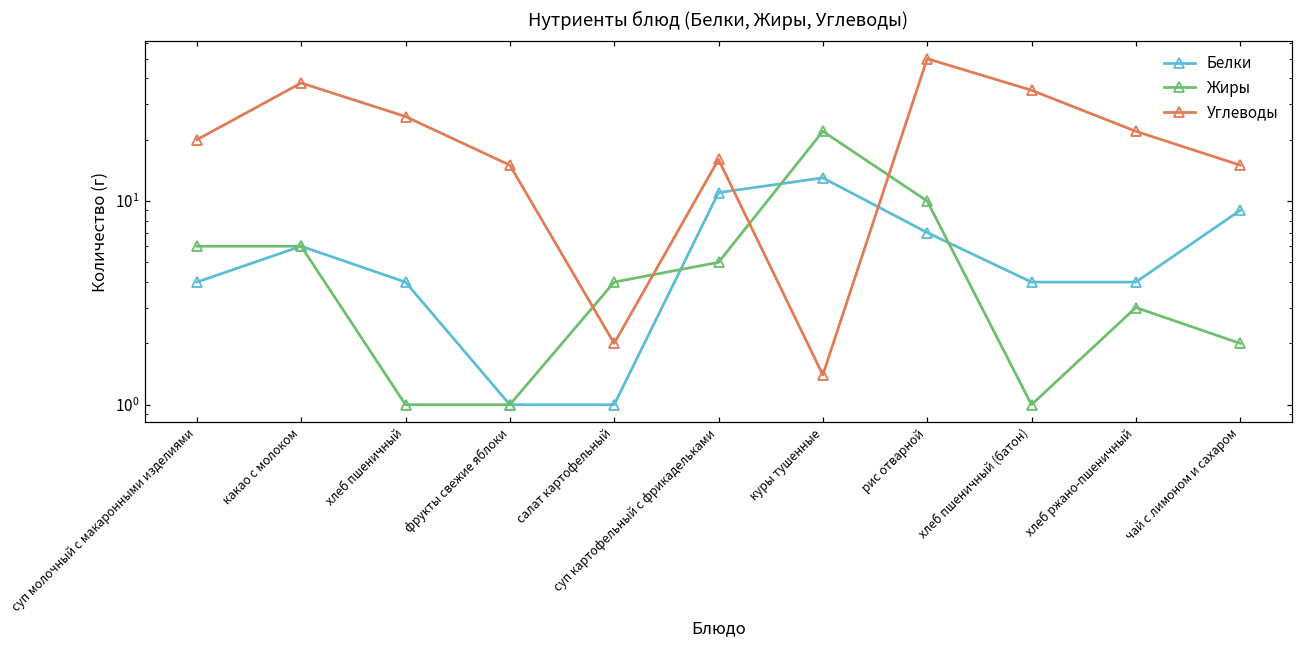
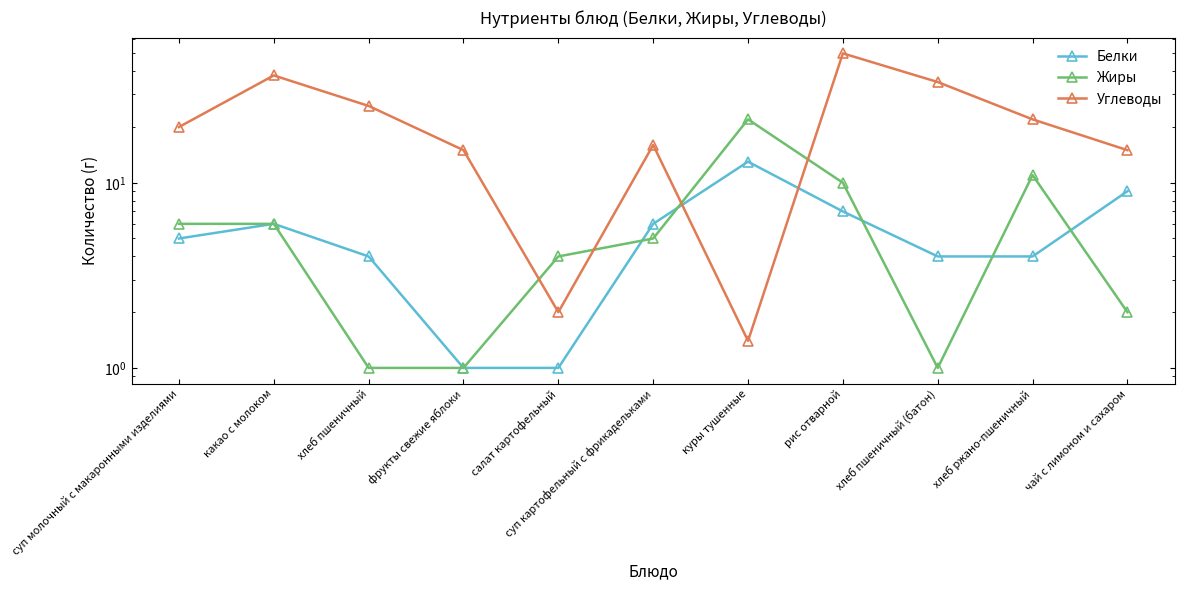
  {
    "Белки": {
-     "суп молочный с макаронными изделиями": 4,
+     "суп молочный с макаронными изделиями": 5,
      "хлеб пшеничный": 4,
      "салат картофельный": 1,
-     "суп картофельный с фрикадельками": 11,
+     "суп картофельный с фрикадельками": 6,
      "куры тушенные": 13,
      "рис отварной": 7,
      "хлеб пшеничный (батон)": 4,
      "хлеб ржано-пшеничный": 4,
      "чай с лимоном и сахаром": 9
    },
    "Жиры": {
      "суп молочный с макаронными изделиями": 6,
      "хлеб пшеничный": 1,
      "салат картофельный": 4,
      "суп картофельный с фрикадельками": 5,
      "куры тушенные": 22,
      "рис отварной": 10,
      "хлеб пшеничный (батон)": 1,
-     "хлеб ржано-пшеничный": 3,
+     "хлеб ржано-пшеничный": 11,
      "чай с лимоном и сахаром": 2
    },
    "Углеводы": {
      "суп молочный с макаронными изделиями": 20,
      "какао с молоком": 38,
      "хлеб пшеничный": 26,
      "фрукты свежие яблоки": 15,
      "салат картофельный": 2,
      "суп картофельный с фрикадельками": 16,
      "куры тушенные": 1.4,
      "рис отварной": 50,
      "хлеб пшеничный (батон)": 35,
      "хлеб ржано-пшеничный": 22,
      "чай с лимоном и сахаром": 15
    }
  }
